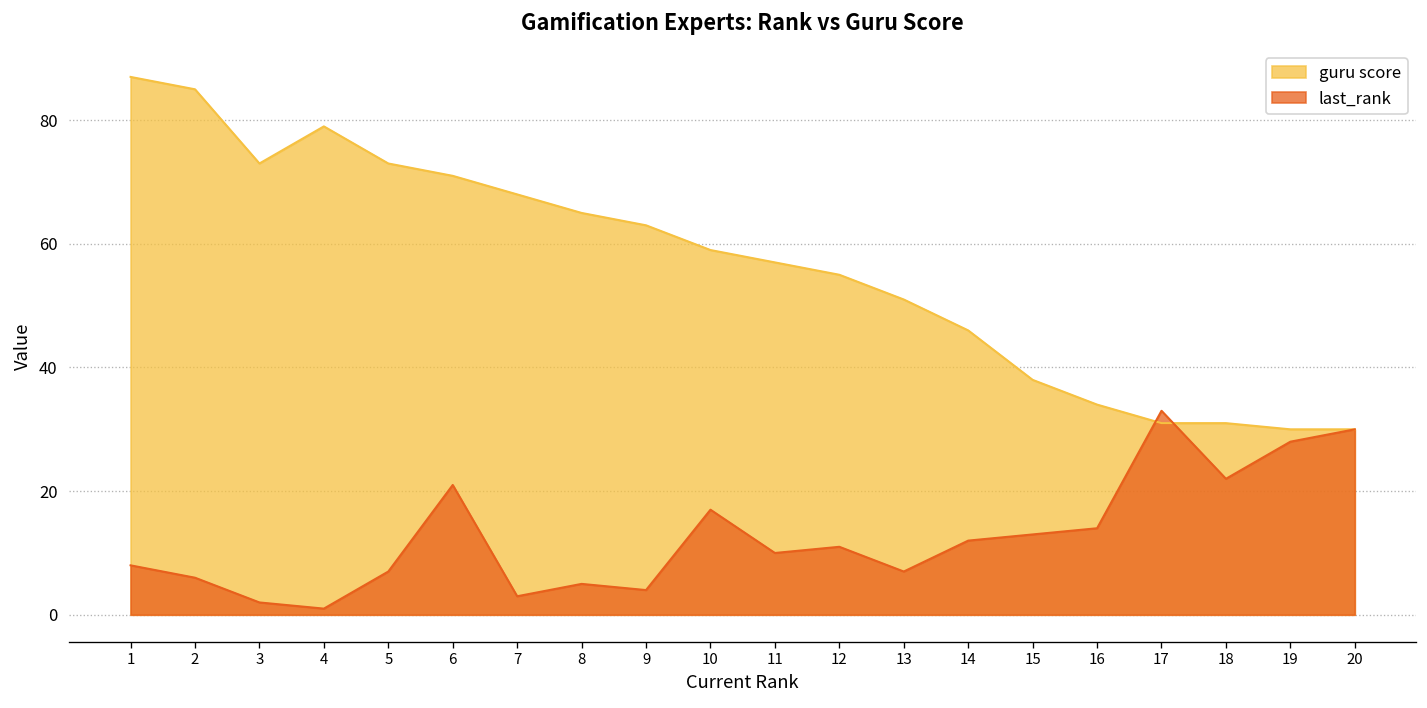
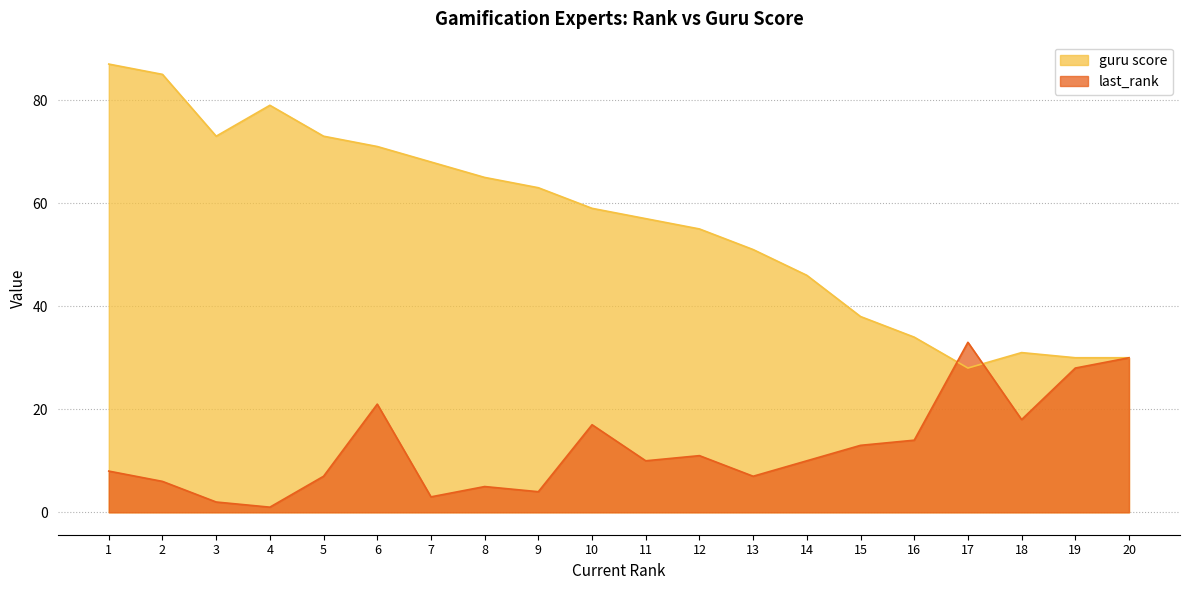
  {
    "guru score": {
      "1": 87,
      "2": 85,
      "3": 73,
      "4": 79,
      "5": 73,
      "6": 71,
      "7": 68,
      "8": 65,
      "9": 63,
      "10": 59,
      "11": 57,
      "12": 55,
      "13": 51,
      "14": 46,
      "15": 38,
      "16": 34,
-     "17": 31,
+     "17": 28,
      "18": 31,
      "19": 30
    },
    "last_rank": {
      "1": 8,
      "2": 6,
      "3": 2,
      "4": 1,
      "5": 7,
      "6": 21,
      "7": 3,
      "8": 5,
      "9": 4,
      "10": 17,
      "11": 10,
      "12": 11,
      "13": 7,
-     "14": 12,
+     "14": 10,
      "15": 13,
      "16": 14,
      "17": 33,
-     "18": 22,
+     "18": 18,
      "19": 28
    }
  }
